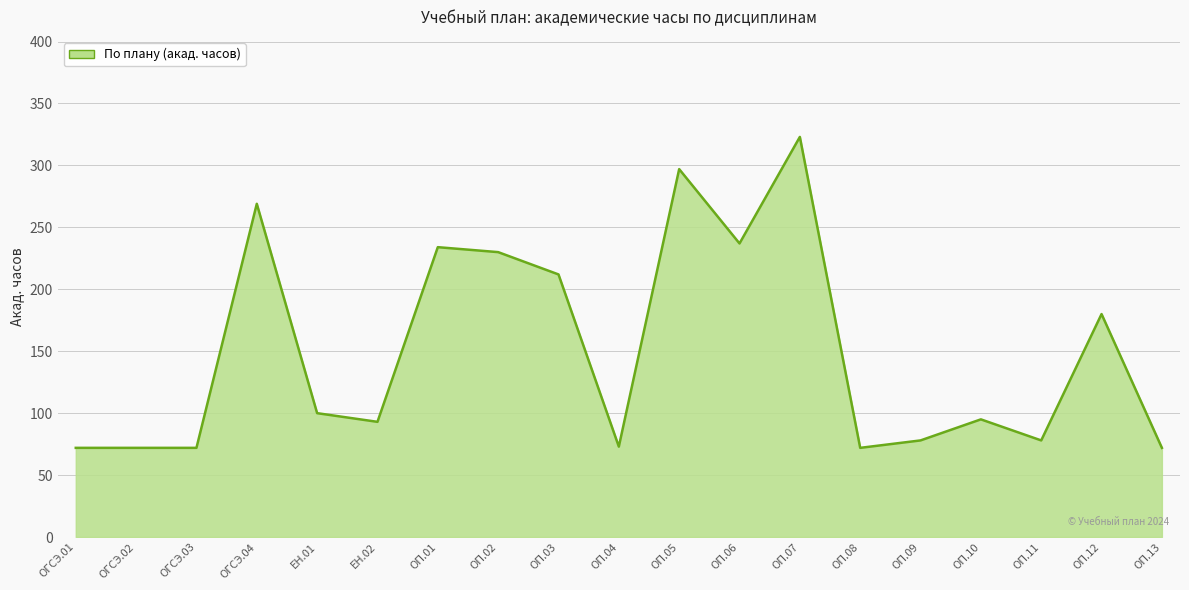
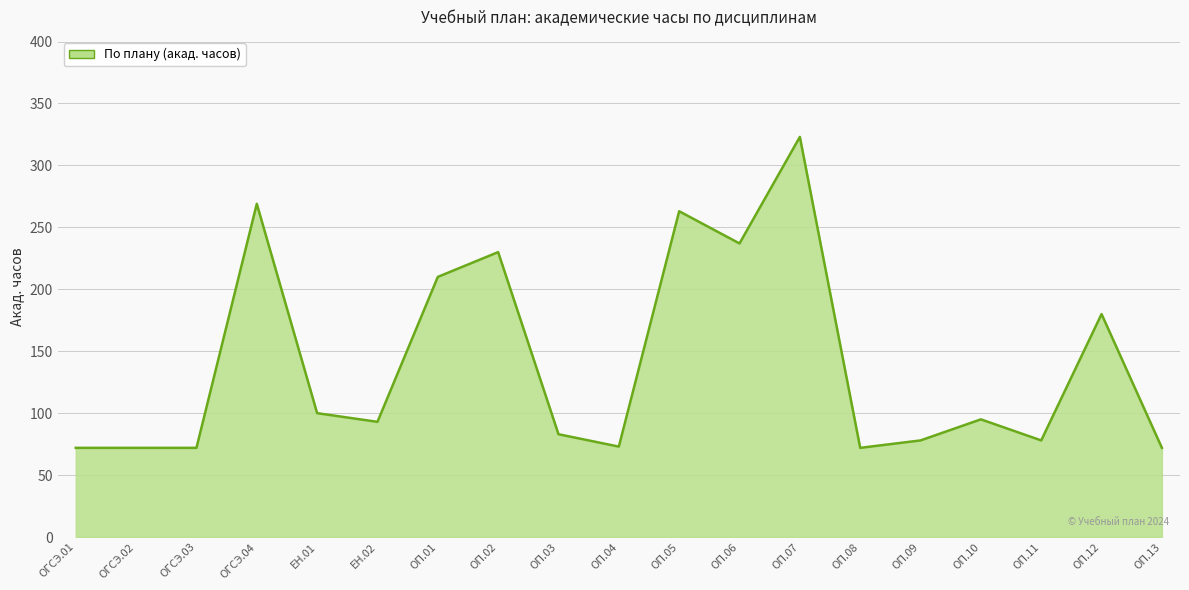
  {
    "ОГСЭ.01": 72,
    "ОГСЭ.02": 72,
    "ОГСЭ.03": 72,
    "ОГСЭ.04": 269,
    "ЕН.01": 100,
    "ЕН.02": 93,
-   "ОП.01": 234,
+   "ОП.01": 210,
    "ОП.02": 230,
-   "ОП.03": 212,
+   "ОП.03": 83,
    "ОП.04": 73,
-   "ОП.05": 297,
+   "ОП.05": 263,
    "ОП.06": 237,
    "ОП.07": 323,
    "ОП.08": 72,
    "ОП.09": 78,
    "ОП.10": 95,
    "ОП.11": 78,
    "ОП.12": 180,
    "ОП.13": 72
  }
